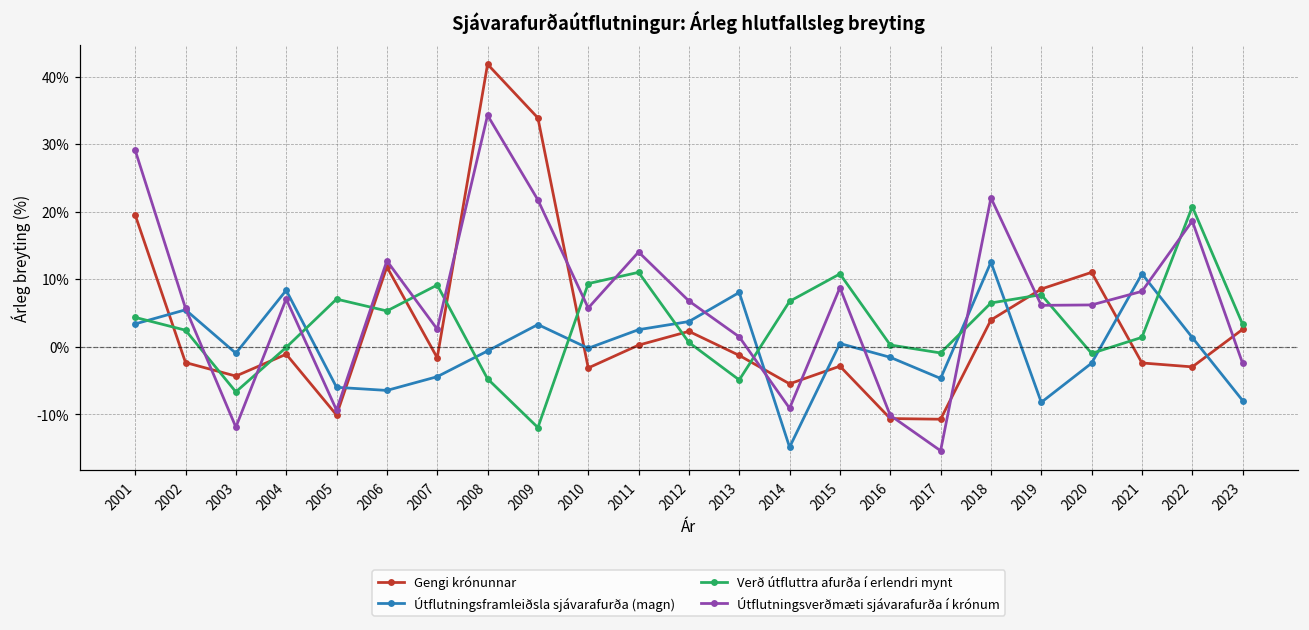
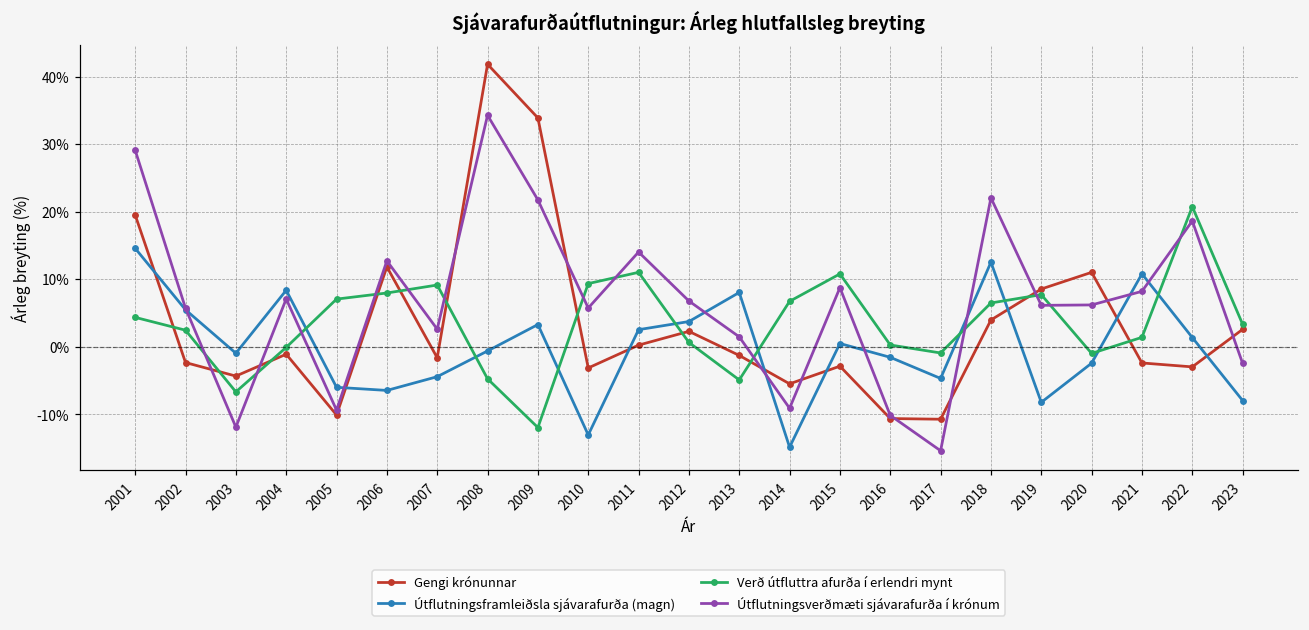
  {
    "Gengi krónunnar": {
      "2001": "20%",
      "2002": "-2%",
      "2003": "-4%",
      "2004": "-1%",
      "2005": "-10%",
      "2006": "12%",
      "2007": "-2%",
      "2008": "42%",
      "2009": "34%",
      "2010": "-3%",
      "2011": "0%",
      "2012": "2%",
      "2013": "-1%",
      "2014": "-5%",
      "2015": "-3%",
      "2016": "-11%",
      "2017": "-11%",
      "2018": "4%",
      "2019": "9%",
      "2020": "11%",
      "2021": "-2%",
      "2022": "-3%",
      "2023": "3%"
    },
    "Útflutningsframleiðsla sjávarafurða (magn)": {
-     "2001": "3%",
+     "2001": "15%",
      "2003": "-1%",
      "2004": "8%",
      "2005": "-6%",
      "2006": "-6%",
      "2007": "-4%",
      "2008": "-1%",
      "2009": "3%",
-     "2010": "0%",
+     "2010": "-13%",
      "2011": "3%",
      "2012": "4%",
      "2013": "8%",
      "2014": "-15%",
      "2015": "0%",
      "2016": "-2%",
      "2017": "-5%",
      "2018": "13%",
      "2019": "-8%",
      "2020": "-2%",
      "2021": "11%",
      "2022": "1%",
      "2023": "-8%"
    },
    "Verð útfluttra afurða í erlendri mynt": {
      "2001": "4%",
      "2002": "2%",
      "2003": "-7%",
      "2004": "0%",
      "2005": "7%",
-     "2006": "5%",
+     "2006": "8%",
      "2007": "9%",
      "2008": "-5%",
      "2009": "-12%",
      "2010": "9%",
      "2011": "11%",
      "2012": "1%",
      "2013": "-5%",
      "2014": "7%",
      "2015": "11%",
      "2016": "0%",
      "2017": "-1%",
      "2018": "6%",
      "2019": "8%",
      "2020": "-1%",
      "2021": "1%",
      "2022": "21%",
      "2023": "3%"
    },
    "Útflutningsverðmæti sjávarafurða í krónum": {
      "2001": "29%",
      "2003": "-12%",
      "2004": "7%",
      "2005": "-9%",
      "2006": "13%",
      "2007": "3%",
      "2008": "34%",
      "2009": "22%",
      "2010": "6%",
      "2011": "14%",
      "2012": "7%",
      "2013": "1%",
      "2014": "-9%",
      "2015": "9%",
      "2016": "-10%",
      "2017": "-15%",
      "2018": "22%",
      "2019": "6%",
      "2020": "6%",
      "2021": "8%",
      "2022": "19%",
      "2023": "-2%"
    }
  }
